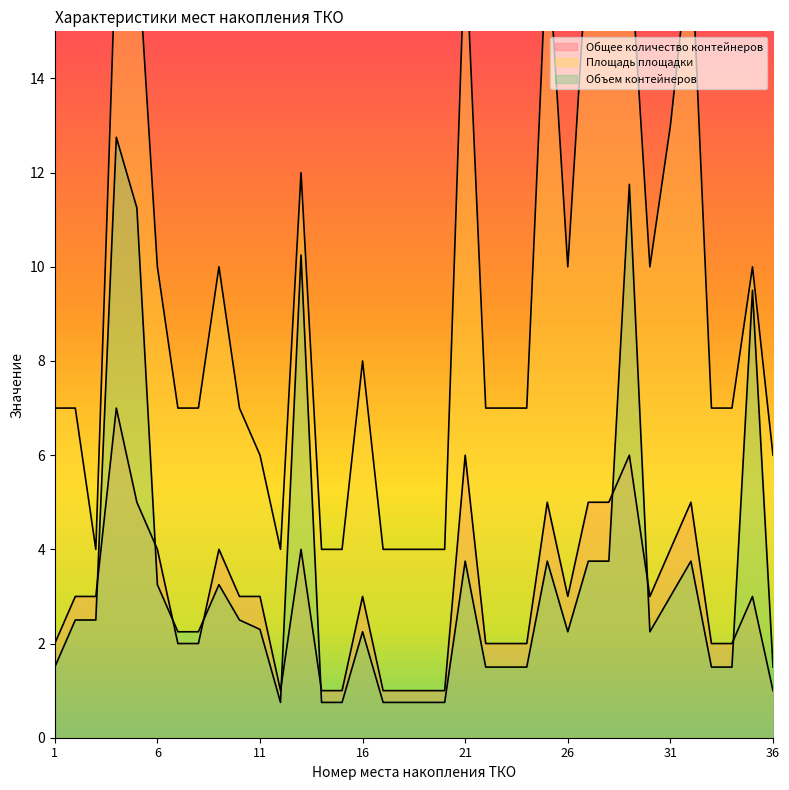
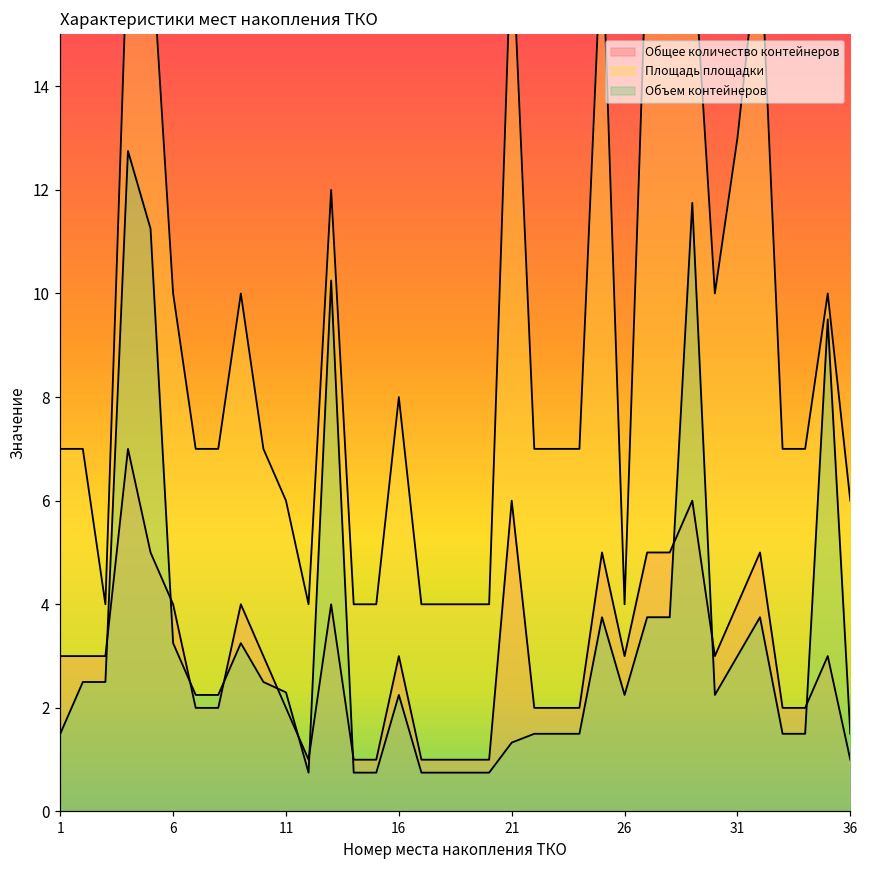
  {
    "Общее количество контейнеров": {
-     "1": 2,
+     "1": 3,
      "6": 4,
-     "11": 3,
+     "11": 2,
      "16": 3,
      "21": 6,
      "26": 3,
      "31": 4,
      "36": 1
    },
    "Площадь площадки": {
      "1": 7,
      "6": 10,
      "11": 6,
      "16": 8,
-     "26": 10,
+     "26": 4,
      "31": 13,
      "36": 6
    },
    "Объем контейнеров": {
      "1": 1.5,
      "6": 3.3,
      "11": 2.3,
      "16": 2.3,
-     "21": 3.8,
+     "21": 1.3,
      "26": 2.3,
      "31": 3.0,
      "36": 1.5
    }
  }
